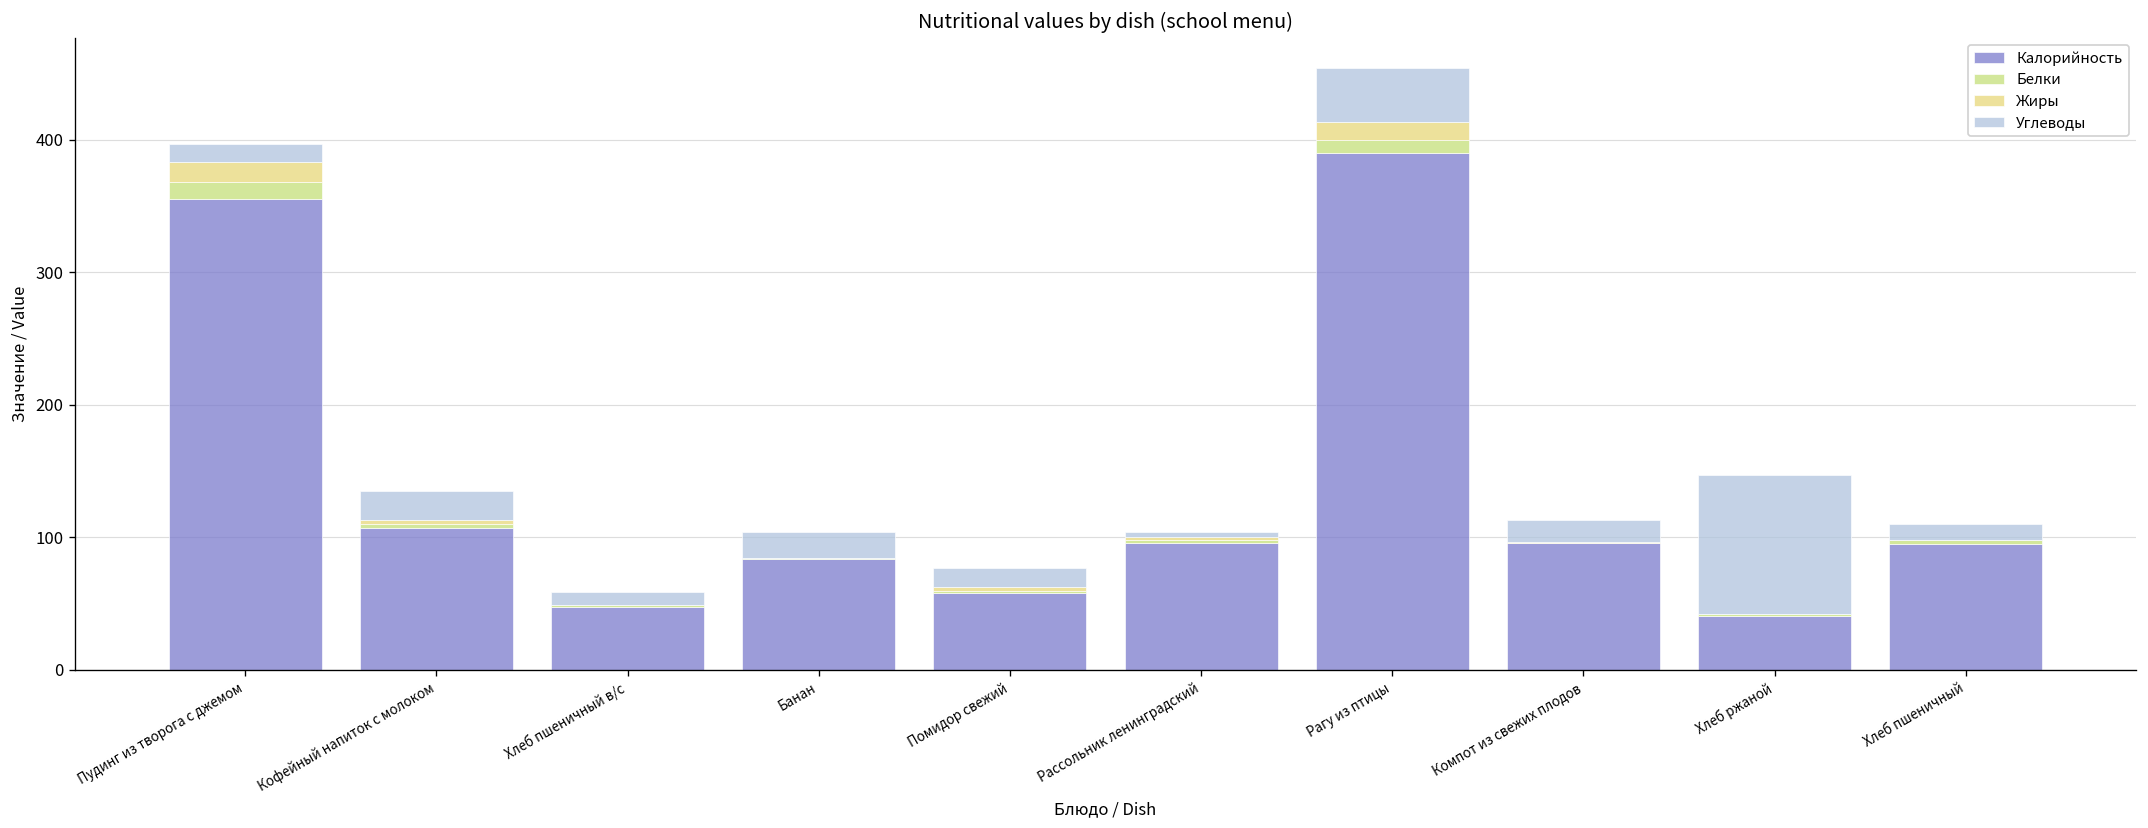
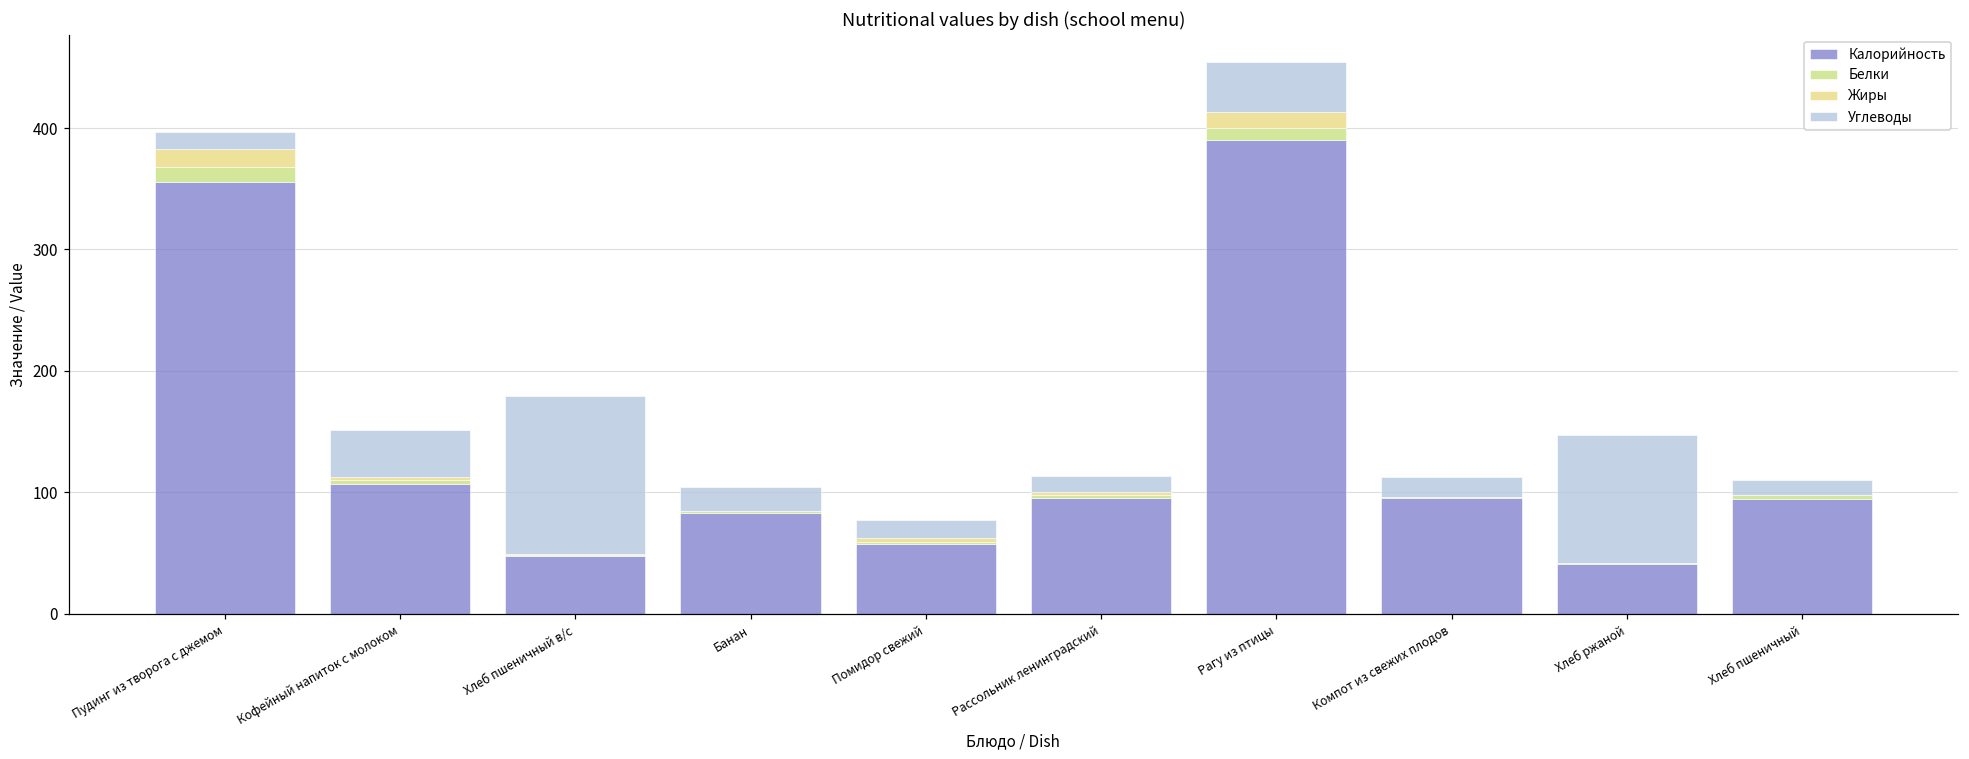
  {
    "Калорийность": {
      "Пудинг из творога с джемом": 355,
      "Кофейный напиток с молоком": 107,
      "Хлеб пшеничный в/с": 47,
      "Банан": 83,
      "Помидор свежий": 58,
      "Рассольник ленинградский": 96,
      "Рагу из птицы": 390,
      "Компот из свежих плодов": 96,
      "Хлеб ржаной": 41,
      "Хлеб пшеничный": 95
    },
    "Углеводы": {
      "Пудинг из творога с джемом": 14,
-     "Кофейный напиток с молоком": 22,
-     "Хлеб пшеничный в/с": 10,
+     "Кофейный напиток с молоком": 39,
+     "Хлеб пшеничный в/с": 130,
      "Банан": 20,
      "Помидор свежий": 14,
-     "Рассольник ленинградский": 4,
+     "Рассольник ленинградский": 13,
      "Рагу из птицы": 41,
      "Компот из свежих плодов": 17,
      "Хлеб ржаной": 105,
      "Хлеб пшеничный": 12
    }
  }
